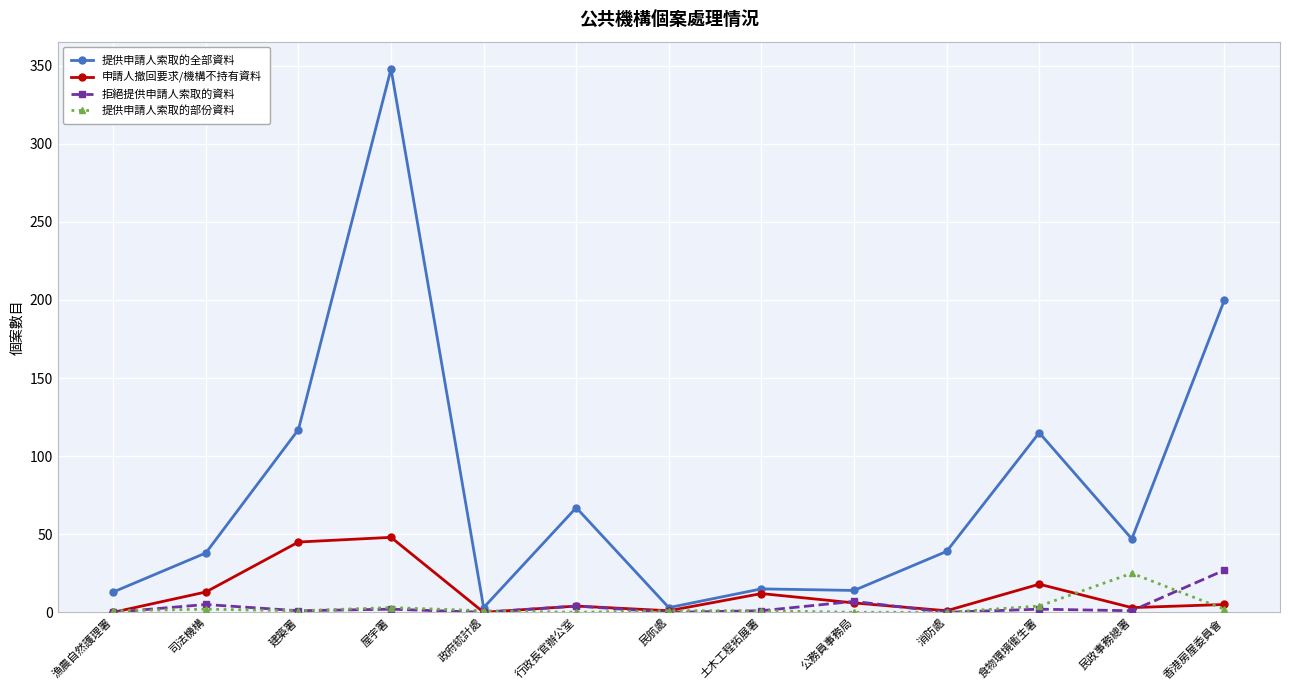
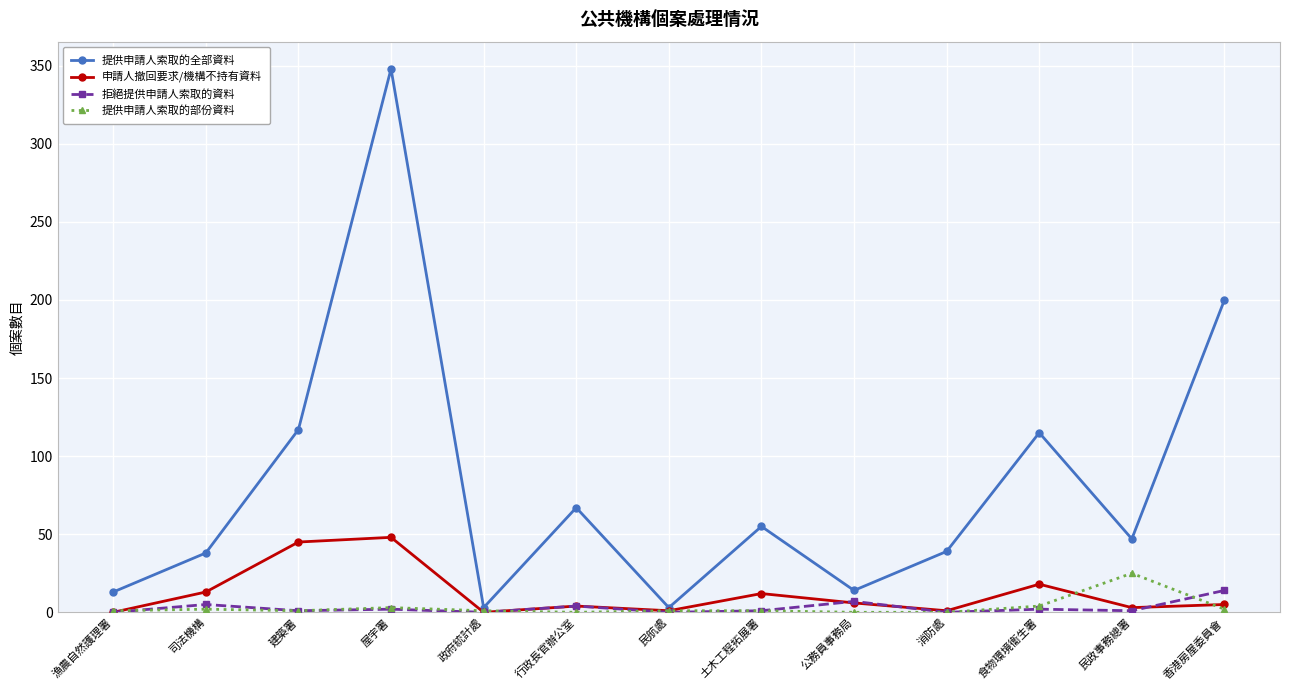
  {
    "提供申請人索取的全部資料": {
      "漁農自然護理署": 13,
      "司法機構": 38,
      "建築署": 117,
      "屋宇署": 348,
      "政府統計處": 3,
      "行政長官辦公室": 67,
      "民航處": 3,
-     "土木工程拓展署": 15,
+     "土木工程拓展署": 55,
      "公務員事務局": 14,
      "消防處": 39,
      "食物環境衞生署": 115,
      "民政事務總署": 47,
      "香港房屋委員會": 200
    },
    "申請人撤回要求/機構不持有資料": {
      "司法機構": 13,
      "建築署": 45,
      "屋宇署": 48,
      "土木工程拓展署": 12,
      "食物環境衞生署": 18,
      "民政事務總署": 3,
      "香港房屋委員會": 5
    },
    "拒絕提供申請人索取的資料": {
      "司法機構": 5,
      "食物環境衞生署": 2,
      "民政事務總署": 1,
-     "香港房屋委員會": 27
+     "香港房屋委員會": 14
    },
    "提供申請人索取的部份資料": {
      "司法機構": 2,
      "行政長官辦公室": 0,
      "公務員事務局": 0,
      "食物環境衞生署": 4,
      "民政事務總署": 25,
      "香港房屋委員會": 2
    }
  }
